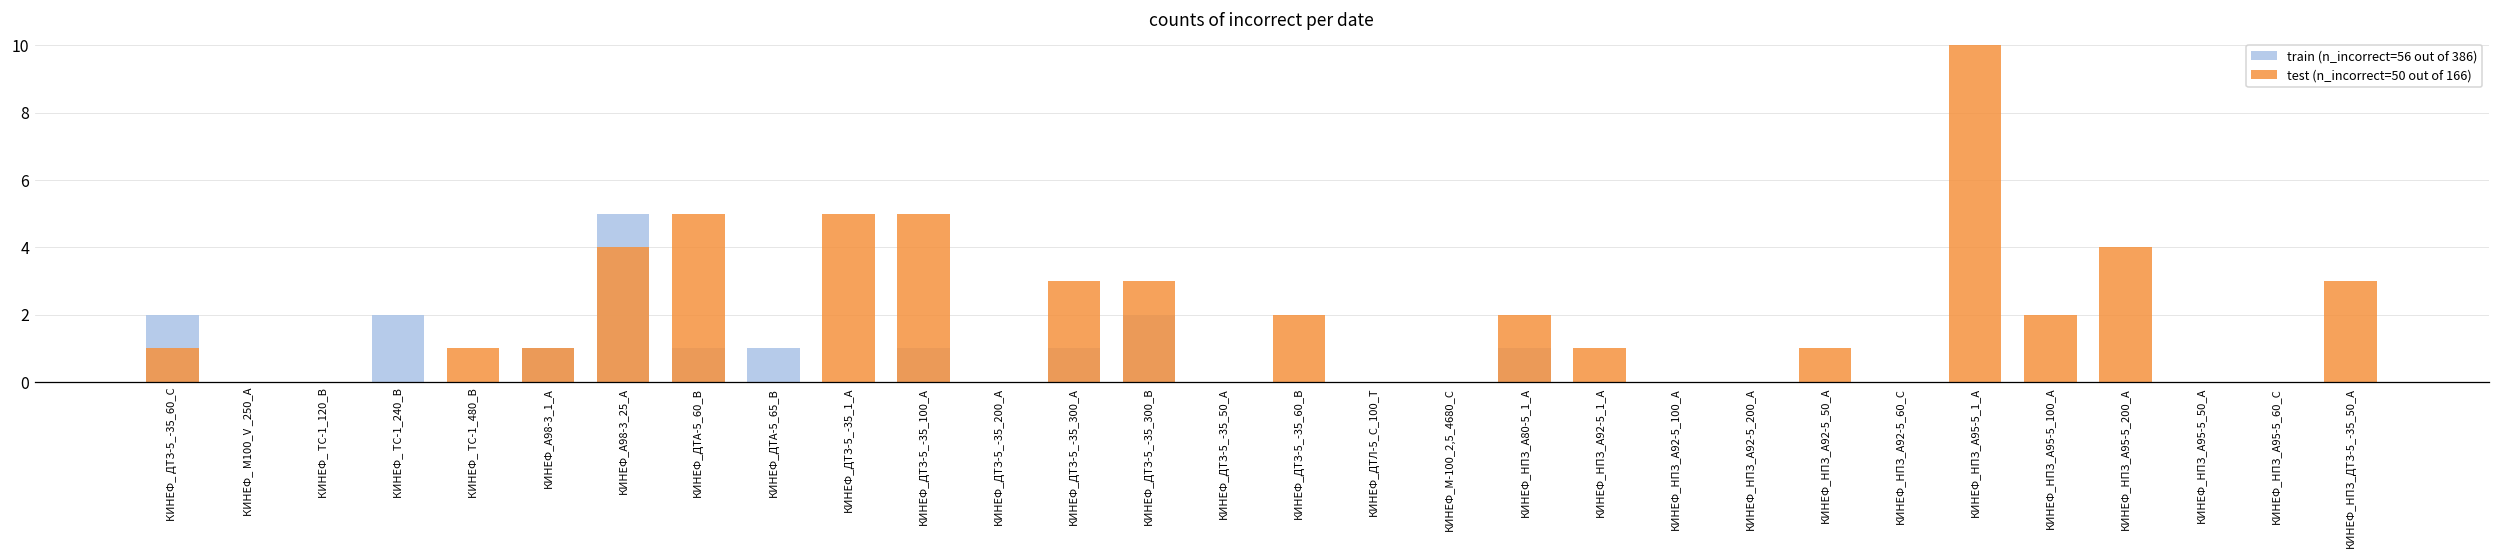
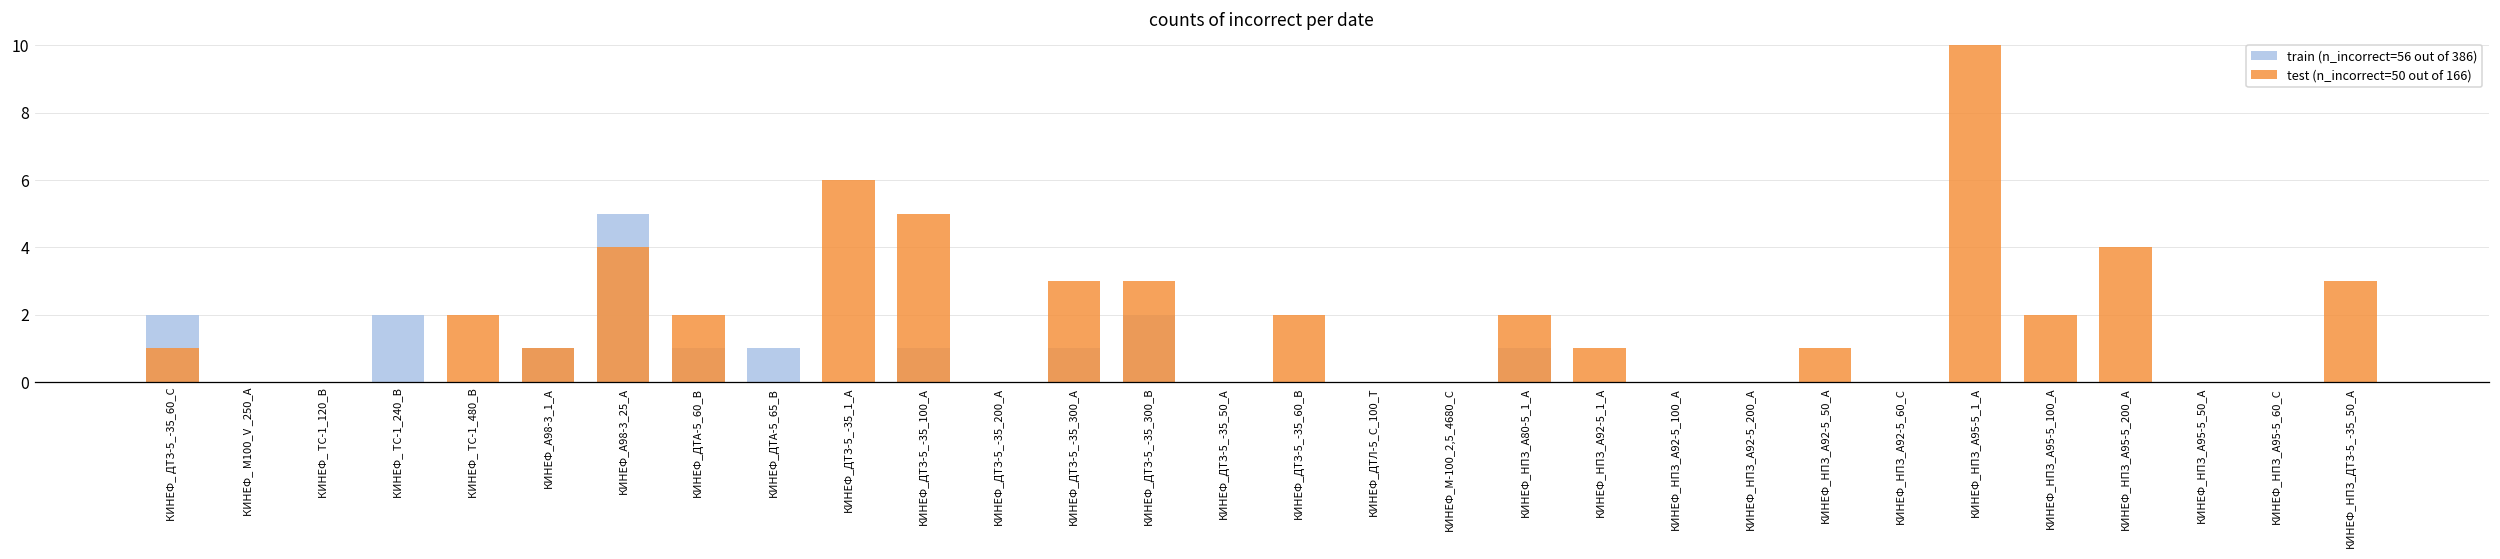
  {
    "train (n_incorrect=56 out of 386)": {
      "КИНЕФ_ ДТЗ-5_-35_60_С": 2,
      "КИНЕФ_ М100_V _250_А": 0,
      "КИНЕФ_ ТС-1_120_В": 0,
      "КИНЕФ_ ТС-1_240_В": 2,
      "КИНЕФ_ ТС-1_480_В": 0,
      "КИНЕФ_А98-3_1_А": 1,
      "КИНЕФ_А98-3_25_А": 5,
      "КИНЕФ_ДТА-5_65_В": 1,
      "КИНЕФ_ДТЗ-5_-35_1_А": 0,
      "КИНЕФ_ДТЗ-5_-35_200_А": 0,
      "КИНЕФ_ДТЗ-5_-35_50_А": 0,
      "КИНЕФ_ДТЗ-5_-35_60_В": 0,
      "КИНЕФ_ДТЛ-5_С_100_Т": 0,
      "КИНЕФ_М-100_2,5_4680_C": 0,
      "КИНЕФ_НПЗ_А92-5_1_А": 0,
      "КИНЕФ_НПЗ_А92-5_100_А": 0,
      "КИНЕФ_НПЗ_А92-5_200_А": 0,
      "КИНЕФ_НПЗ_А92-5_50_А": 0,
      "КИНЕФ_НПЗ_А92-5_60_C": 0,
      "КИНЕФ_НПЗ_А95-5_1_А": 0,
      "КИНЕФ_НПЗ_А95-5_100_А": 0,
      "КИНЕФ_НПЗ_А95-5_200_А": 0,
      "КИНЕФ_НПЗ_А95-5_50_А": 0,
      "КИНЕФ_НПЗ_А95-5_60_C": 0,
      "КИНЕФ_НПЗ_ДТЗ-5_-35_50_А": 0
    },
    "test (n_incorrect=50 out of 166)": {
      "КИНЕФ_ М100_V _250_А": 0,
      "КИНЕФ_ ТС-1_120_В": 0,
      "КИНЕФ_ ТС-1_240_В": 0,
-     "КИНЕФ_ ТС-1_480_В": 1,
+     "КИНЕФ_ ТС-1_480_В": 2,
      "КИНЕФ_А98-3_1_А": 1,
-     "КИНЕФ_ДТА-5_60_В": 5,
+     "КИНЕФ_ДТА-5_60_В": 2,
      "КИНЕФ_ДТА-5_65_В": 0,
-     "КИНЕФ_ДТЗ-5_-35_1_А": 5,
+     "КИНЕФ_ДТЗ-5_-35_1_А": 6,
      "КИНЕФ_ДТЗ-5_-35_100_А": 5,
      "КИНЕФ_ДТЗ-5_-35_200_А": 0,
      "КИНЕФ_ДТЗ-5_-35_300_А": 3,
      "КИНЕФ_ДТЗ-5_-35_300_В": 3,
      "КИНЕФ_ДТЗ-5_-35_50_А": 0,
      "КИНЕФ_ДТЗ-5_-35_60_В": 2,
      "КИНЕФ_ДТЛ-5_С_100_Т": 0,
      "КИНЕФ_М-100_2,5_4680_C": 0,
      "КИНЕФ_НПЗ_А80-5_1_А": 2,
      "КИНЕФ_НПЗ_А92-5_1_А": 1,
      "КИНЕФ_НПЗ_А92-5_100_А": 0,
      "КИНЕФ_НПЗ_А92-5_200_А": 0,
      "КИНЕФ_НПЗ_А92-5_50_А": 1,
      "КИНЕФ_НПЗ_А92-5_60_C": 0,
      "КИНЕФ_НПЗ_А95-5_1_А": 10,
      "КИНЕФ_НПЗ_А95-5_100_А": 2,
      "КИНЕФ_НПЗ_А95-5_200_А": 4,
      "КИНЕФ_НПЗ_А95-5_50_А": 0,
      "КИНЕФ_НПЗ_А95-5_60_C": 0,
      "КИНЕФ_НПЗ_ДТЗ-5_-35_50_А": 3
    }
  }
